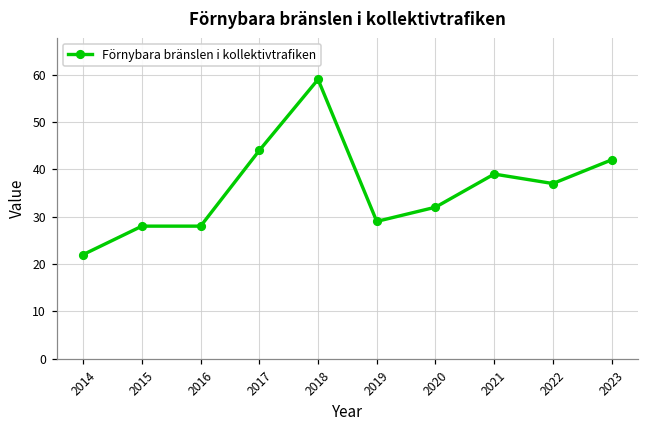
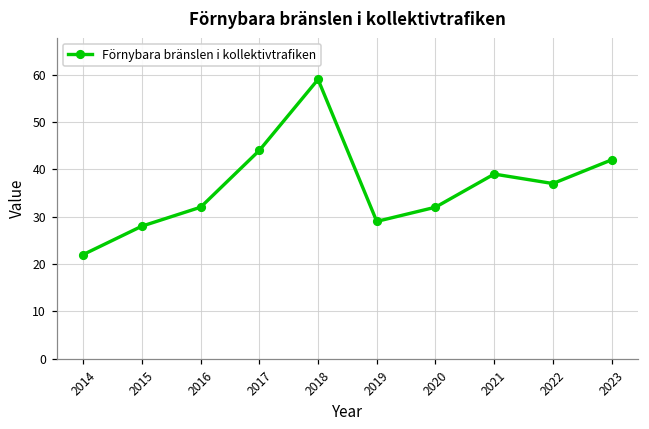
  {
    "2014": 22,
    "2015": 28,
-   "2016": 28,
+   "2016": 32,
    "2017": 44,
    "2018": 59,
    "2019": 29,
    "2020": 32,
    "2021": 39,
    "2022": 37,
    "2023": 42
  }
